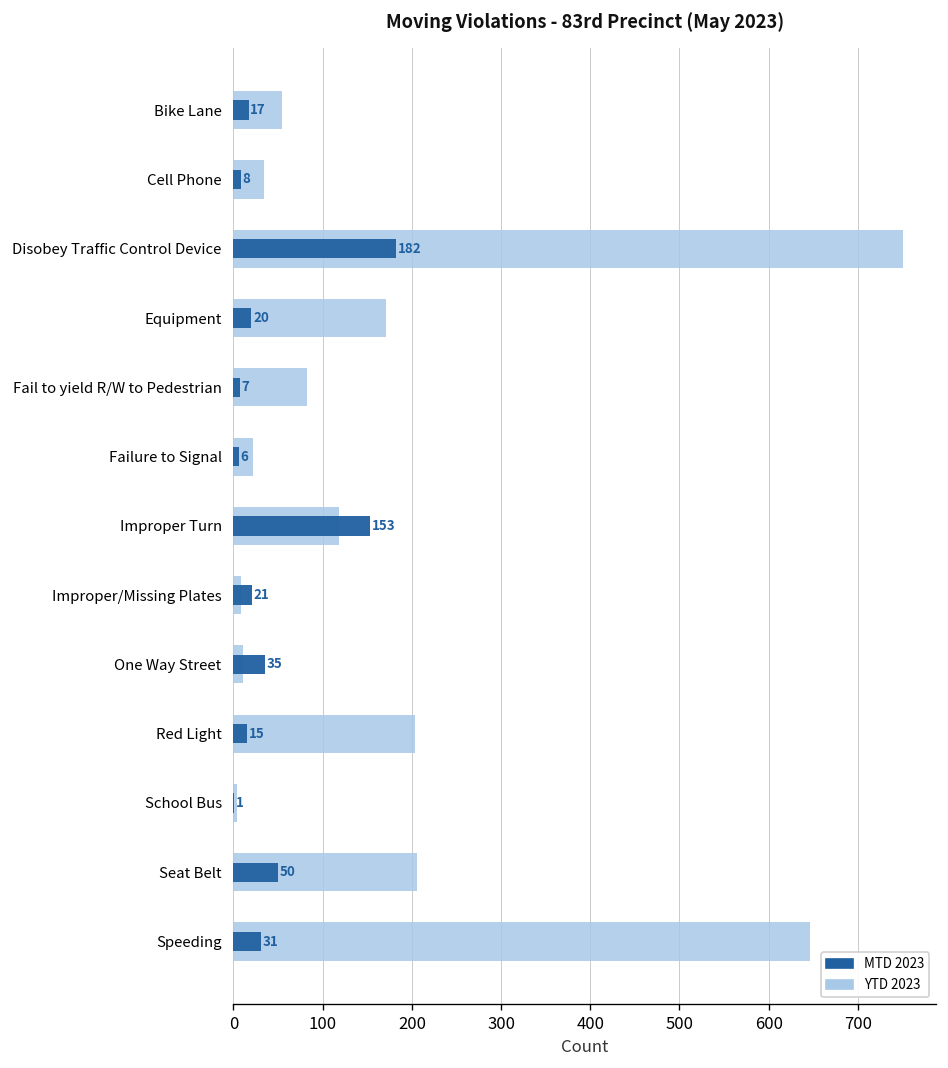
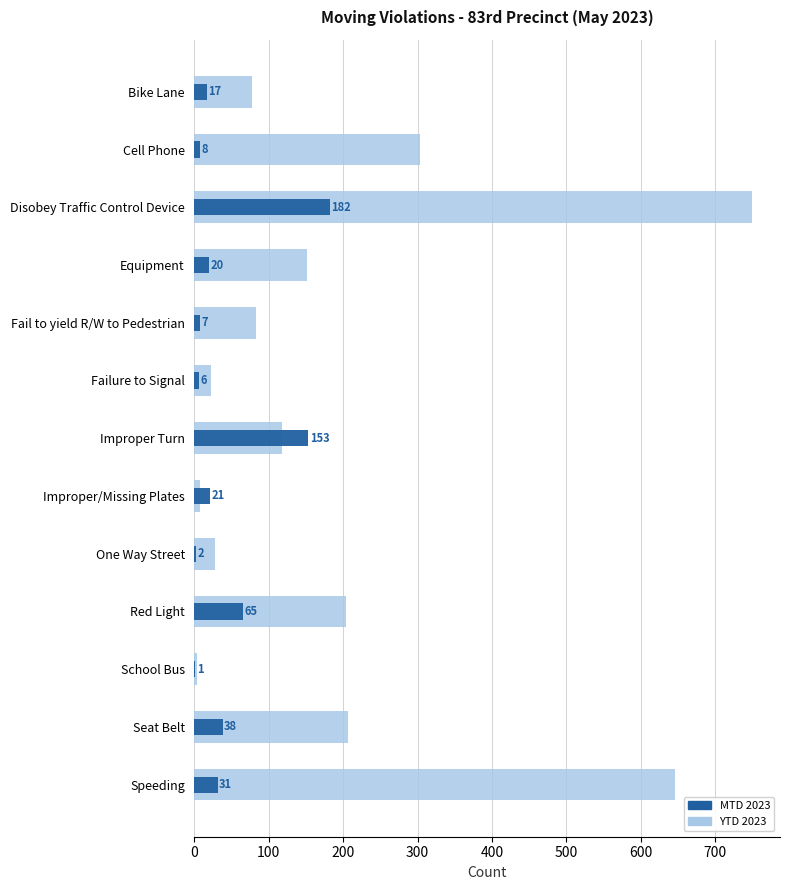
  {
    "YTD 2023": {
-     "Bike Lane": 60,
-     "Cell Phone": 30,
-     "Equipment": 170,
-     "One Way Street": 10
+     "Bike Lane": 80,
+     "Cell Phone": 300,
+     "Equipment": 150,
+     "One Way Street": 30
    },
    "MTD 2023": {
      "Improper Turn": 153,
      "Improper/Missing Plates": 21,
-     "One Way Street": 35,
-     "Red Light": 15,
+     "One Way Street": 2,
+     "Red Light": 65,
      "School Bus": 1,
-     "Seat Belt": 50
+     "Seat Belt": 38
    }
  }
